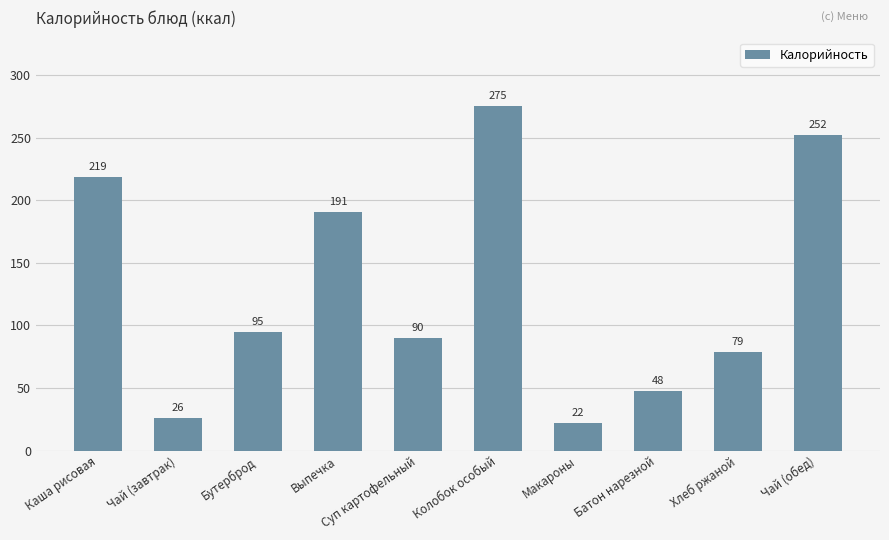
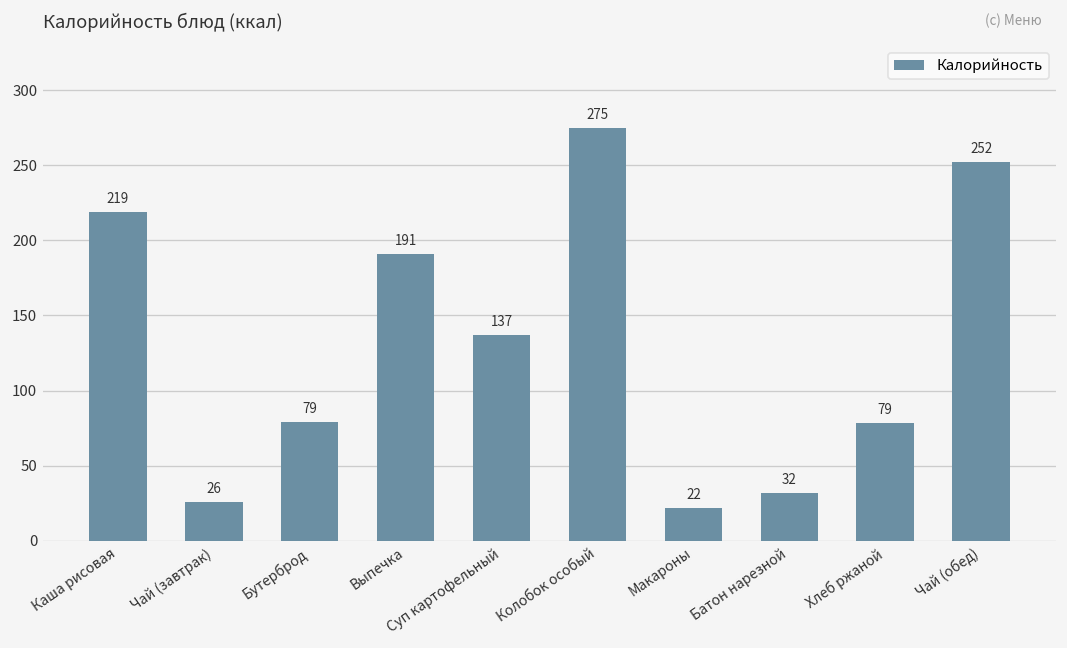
  {
    "Каша рисовая": 219,
    "Чай (завтрак)": 26,
-   "Бутерброд": 95,
+   "Бутерброд": 79,
    "Выпечка": 191,
-   "Суп картофельный": 90,
+   "Суп картофельный": 137,
    "Колобок особый": 275,
    "Макароны": 22,
-   "Батон нарезной": 48,
+   "Батон нарезной": 32,
    "Хлеб ржаной": 79,
    "Чай (обед)": 252
  }
